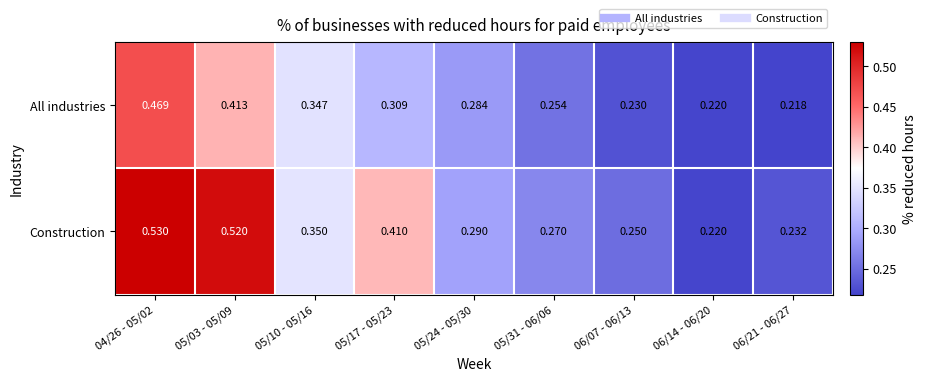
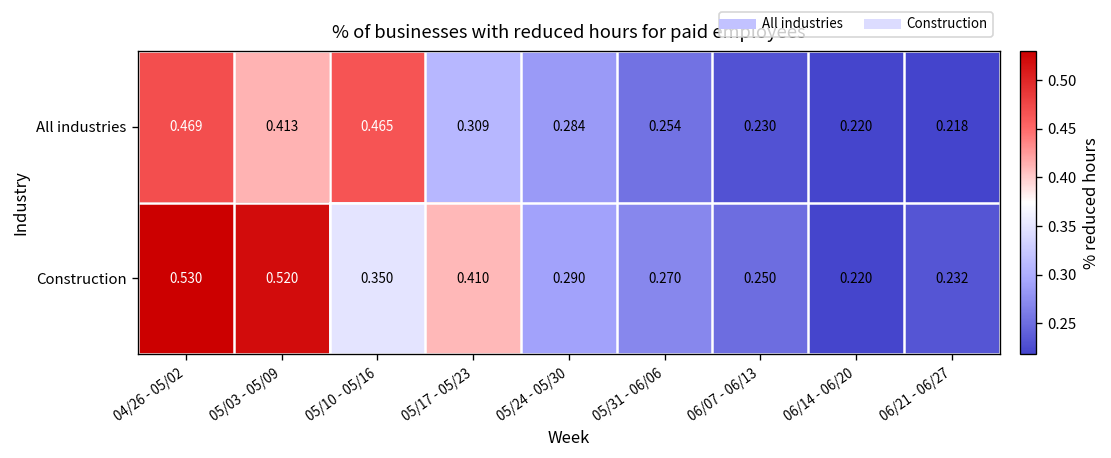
  {
    "All industries": {
      "04/26 - 05/02": 0.469,
      "05/03 - 05/09": 0.413,
-     "05/10 - 05/16": 0.347,
+     "05/10 - 05/16": 0.465,
      "05/17 - 05/23": 0.309,
      "05/24 - 05/30": 0.284,
      "05/31 - 06/06": 0.254,
      "06/07 - 06/13": 0.230,
      "06/14 - 06/20": 0.220,
      "06/21 - 06/27": 0.218
    },
    "Construction": {
      "04/26 - 05/02": 0.530,
      "05/03 - 05/09": 0.520,
      "05/10 - 05/16": 0.350,
      "05/17 - 05/23": 0.410,
      "05/24 - 05/30": 0.290,
      "05/31 - 06/06": 0.270,
      "06/07 - 06/13": 0.250,
      "06/14 - 06/20": 0.220,
      "06/21 - 06/27": 0.232
    }
  }
